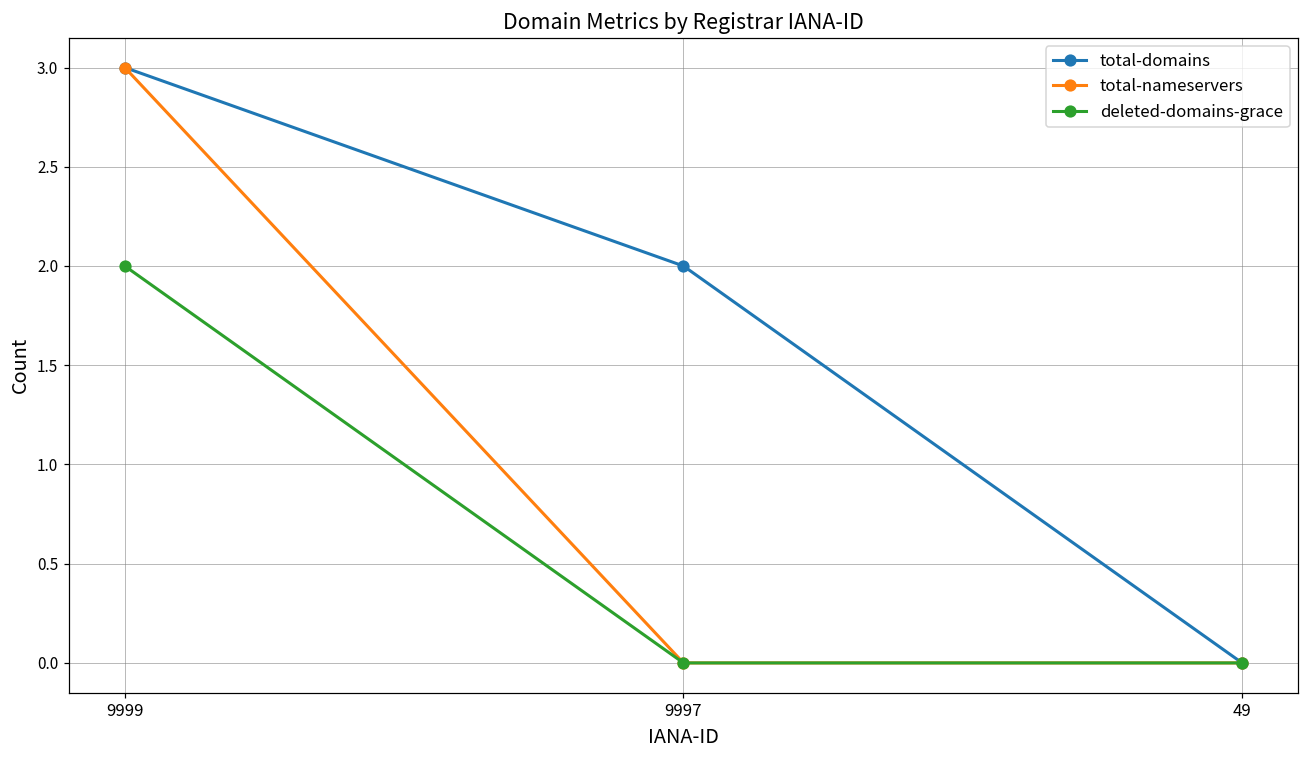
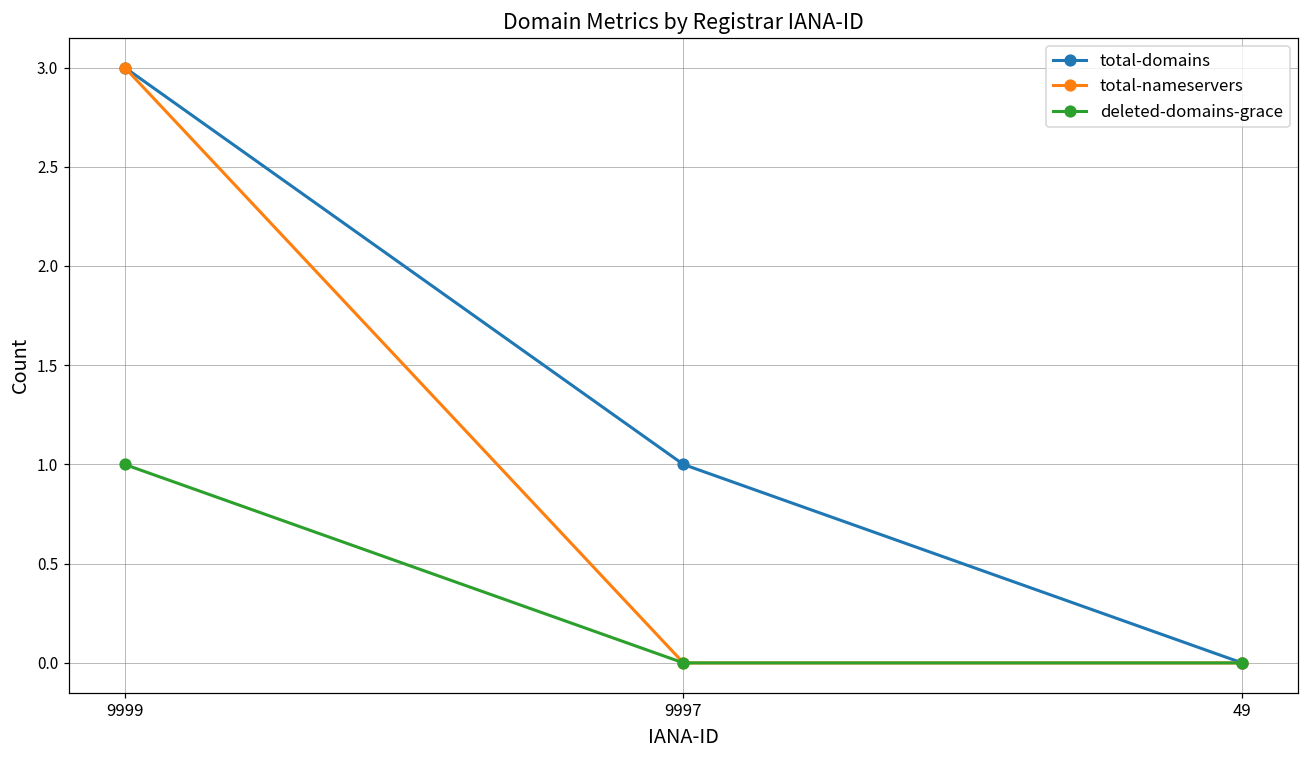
  {
    "total-domains": {
-     "9997": 2
+     "9997": 1
    },
    "deleted-domains-grace": {
-     "9999": 2
+     "9999": 1
    }
  }
